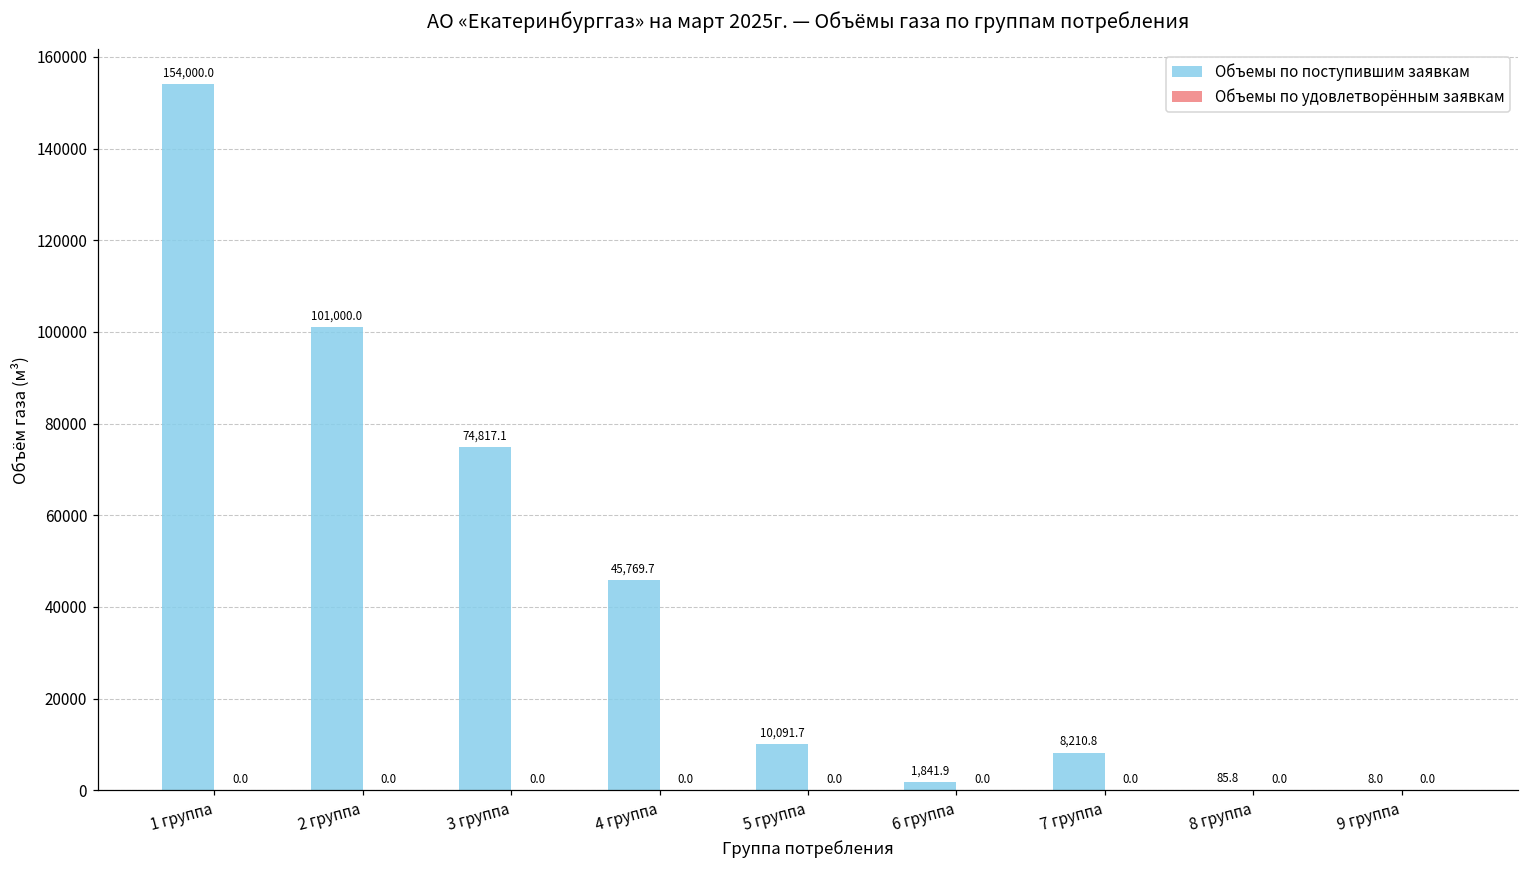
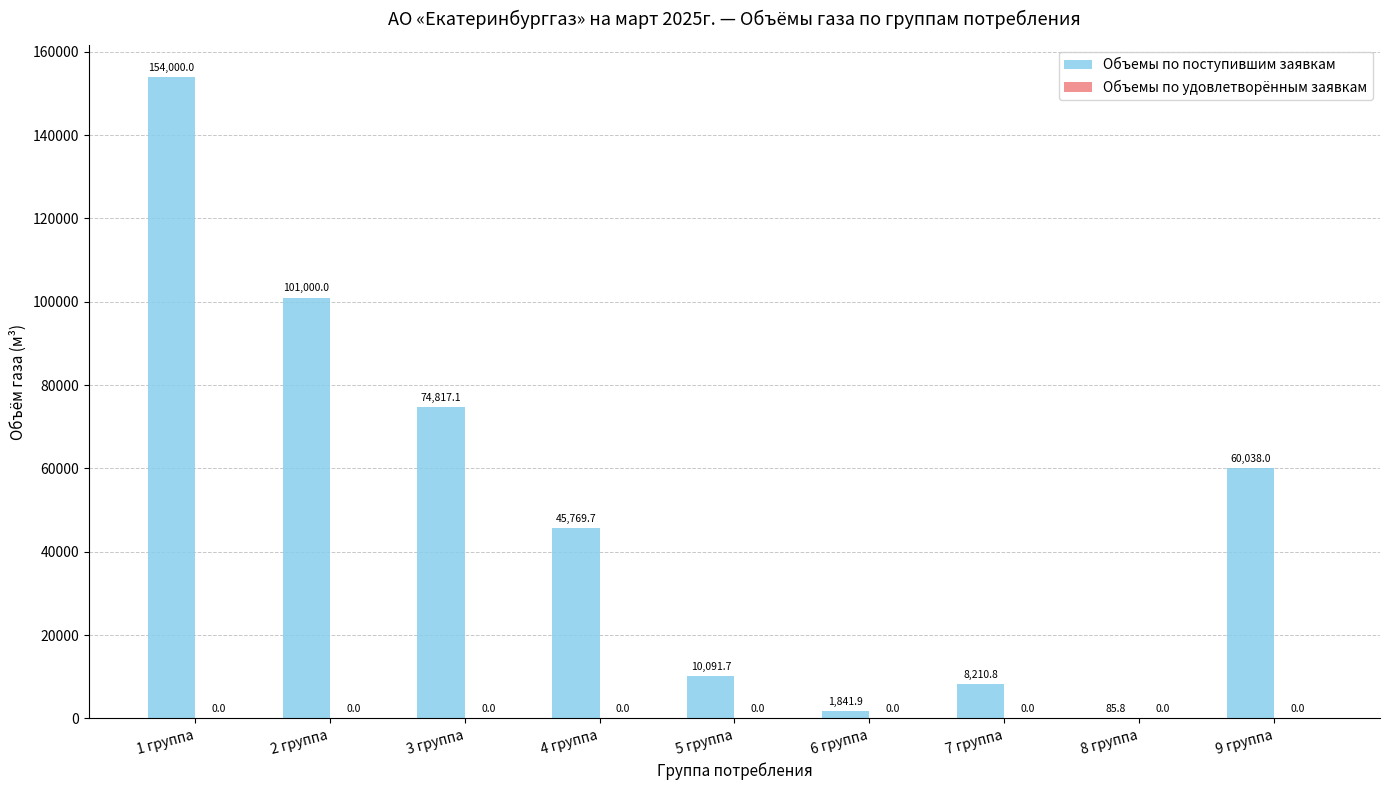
  {
    "Объемы по поступившим заявкам": {
      "1 группа": "154,000.0",
      "2 группа": "101,000.0",
      "3 группа": "74,817.1",
      "4 группа": "45,769.7",
      "5 группа": "10,091.7",
      "6 группа": "1,841.9",
      "7 группа": "8,210.8",
      "8 группа": "85.8",
-     "9 группа": "8.0"
+     "9 группа": "60,038.0"
    },
    "Объемы по удовлетворённым заявкам": {
      "1 группа": "0.0",
      "2 группа": "0.0",
      "3 группа": "0.0",
      "4 группа": "0.0",
      "5 группа": "0.0",
      "6 группа": "0.0",
      "7 группа": "0.0",
      "8 группа": "0.0",
      "9 группа": "0.0"
    }
  }
